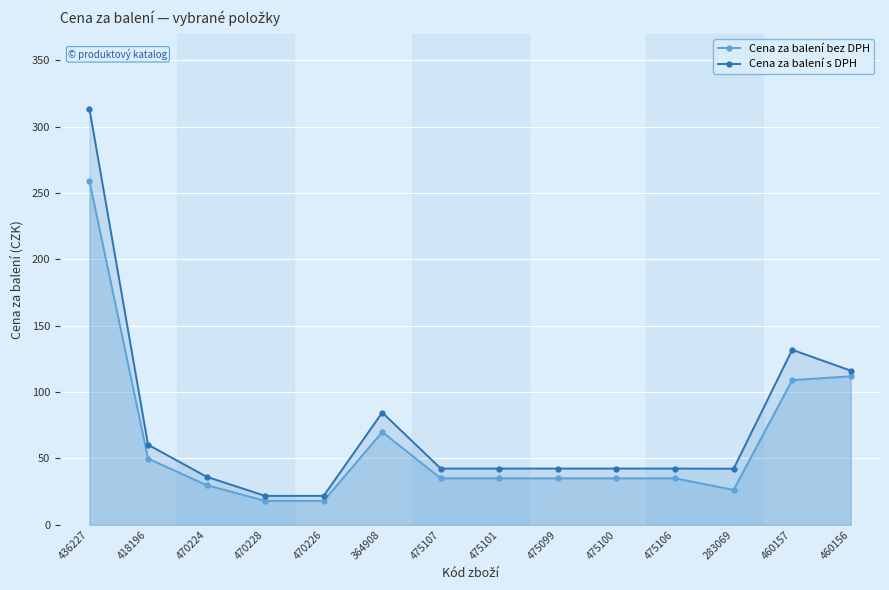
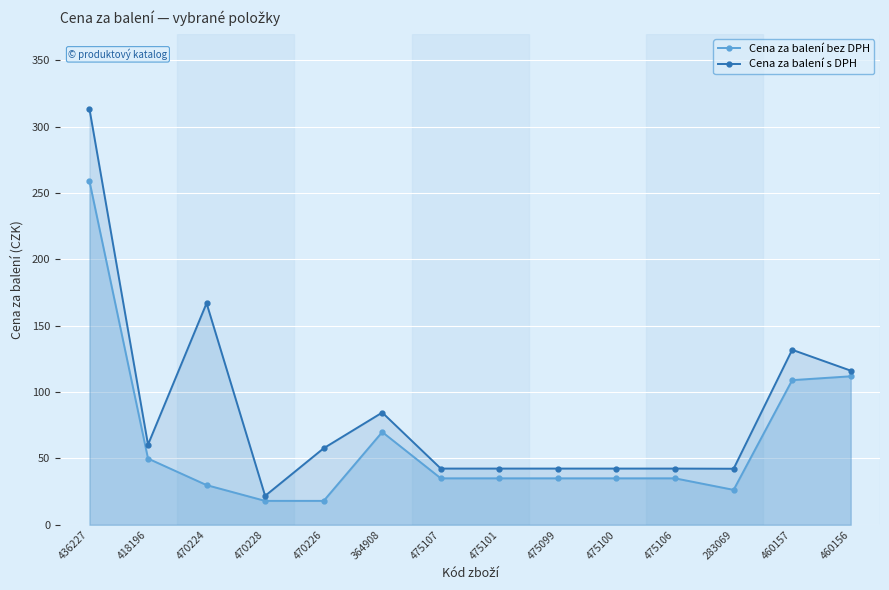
  {
    "Cena za balení bez DPH": {
      "436227": 259,
      "418196": 50,
      "470224": 30,
      "470228": 18,
      "470226": 18,
      "364908": 70,
      "475107": 35,
      "475101": 35,
      "475099": 35,
      "475100": 35,
      "475106": 35,
      "283069": 26,
      "460157": 109,
      "460156": 112
    },
    "Cena za balení s DPH": {
      "436227": 313,
      "418196": 60,
-     "470224": 36,
+     "470224": 167,
      "470228": 22,
-     "470226": 22,
+     "470226": 58,
      "364908": 85,
      "475107": 42,
      "475101": 42,
      "475099": 42,
      "475100": 42,
      "475106": 42,
      "283069": 42,
      "460157": 132,
      "460156": 116
    }
  }
